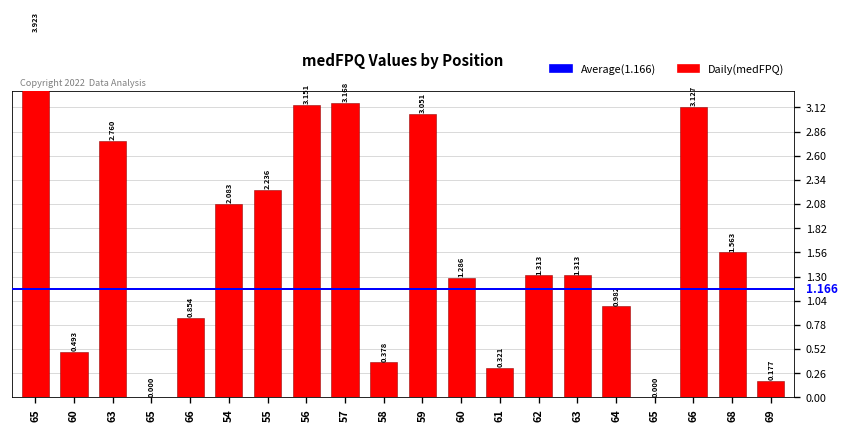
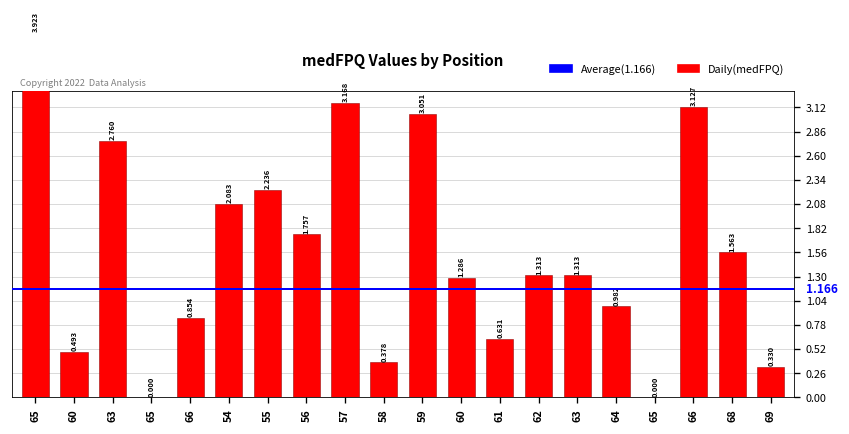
  {
    "54": 2.083,
    "55": 2.236,
-   "56": 3.151,
+   "56": 1.757,
    "57": 3.168,
    "58": 0.378,
    "59": 3.051,
-   "61": 0.321,
+   "61": 0.631,
    "62": 1.313,
    "64": 0.982,
    "68": 1.563,
-   "69": 0.177
+   "69": 0.330
  }
